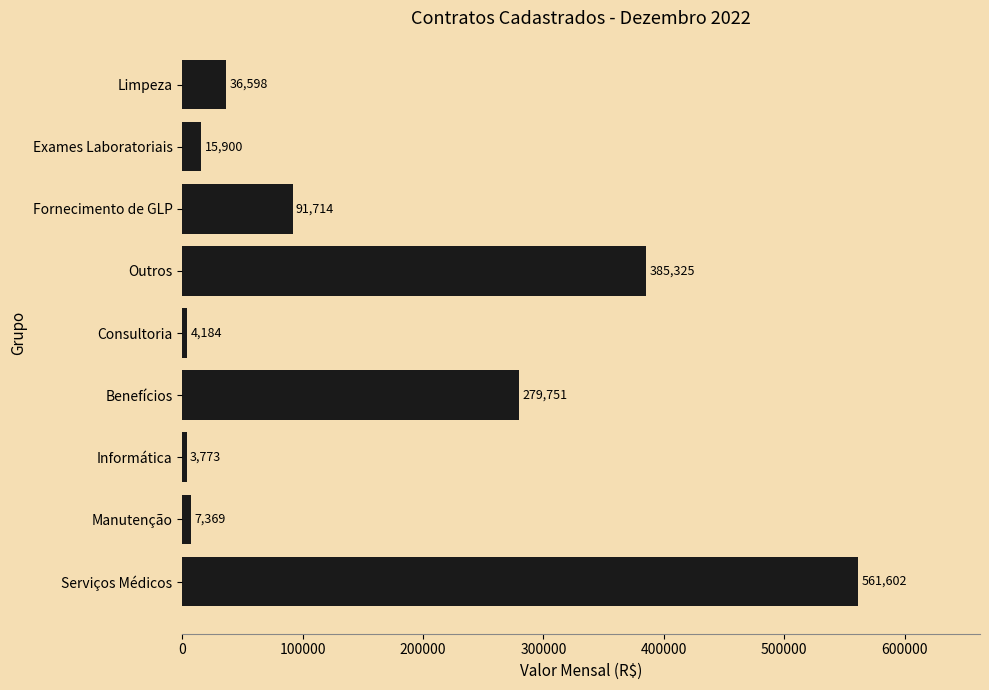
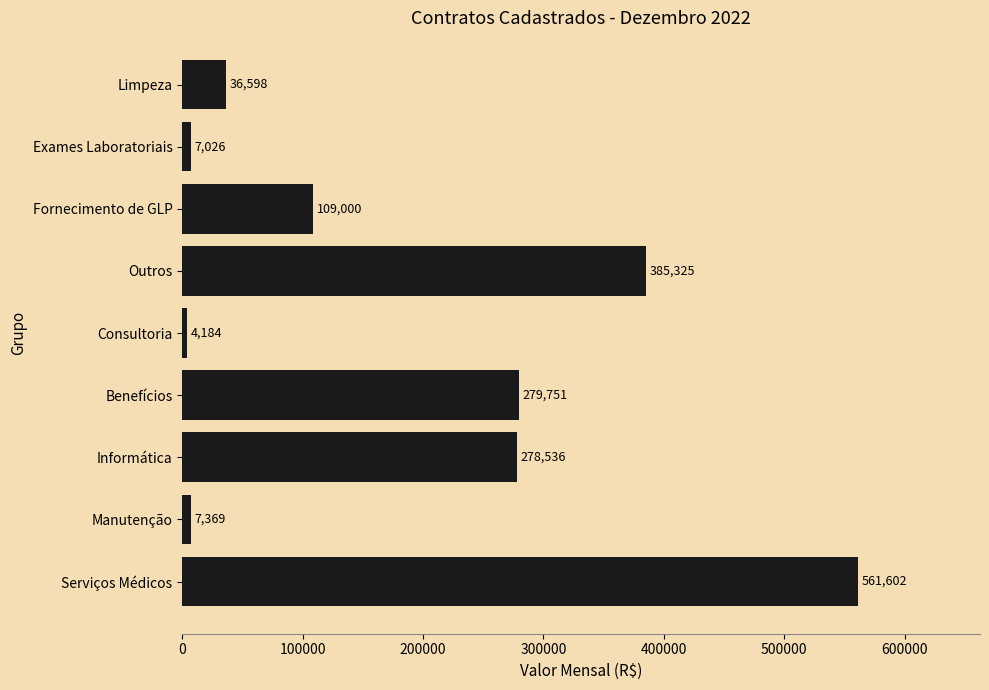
  {
    "Limpeza": "36,598",
-   "Exames Laboratoriais": "15,900",
-   "Fornecimento de GLP": "91,714",
+   "Exames Laboratoriais": "7,026",
+   "Fornecimento de GLP": "109,000",
    "Outros": "385,325",
    "Consultoria": "4,184",
    "Benefícios": "279,751",
-   "Informática": "3,773",
+   "Informática": "278,536",
    "Manutenção": "7,369",
    "Serviços Médicos": "561,602"
  }
